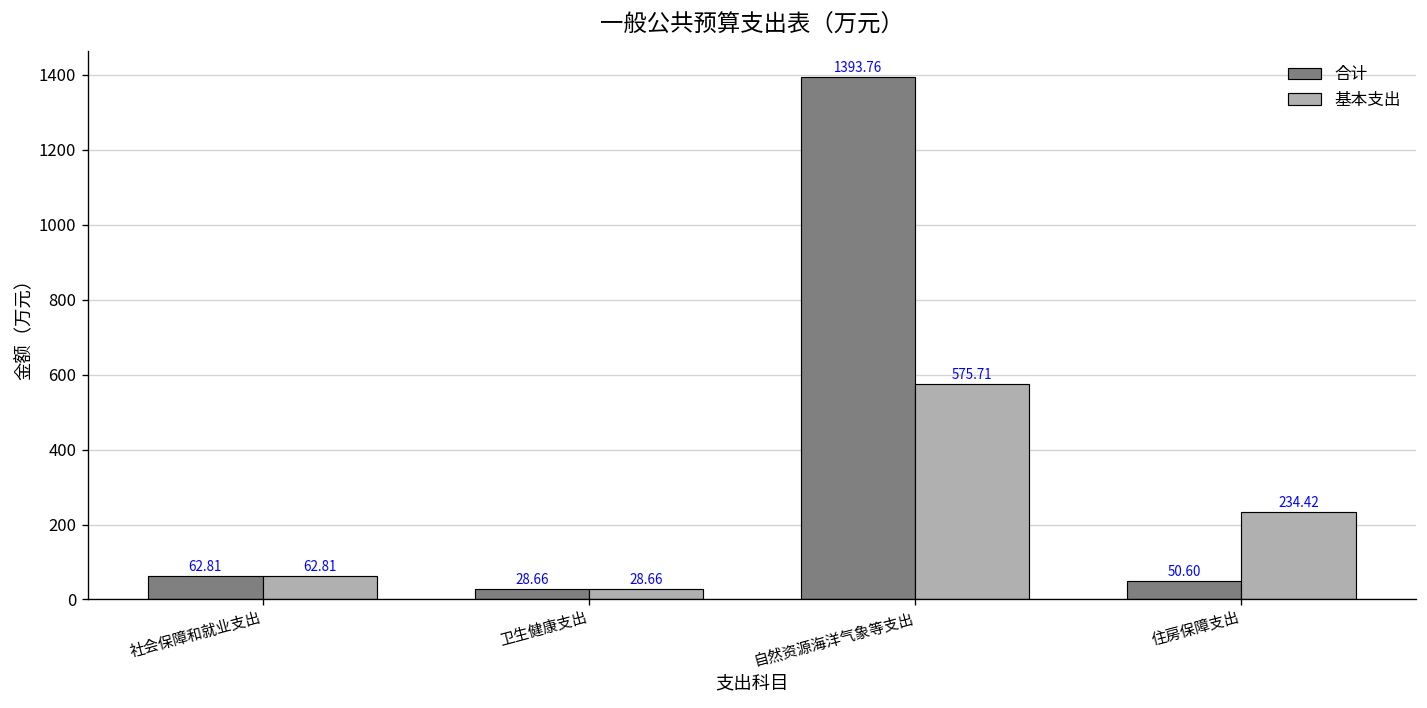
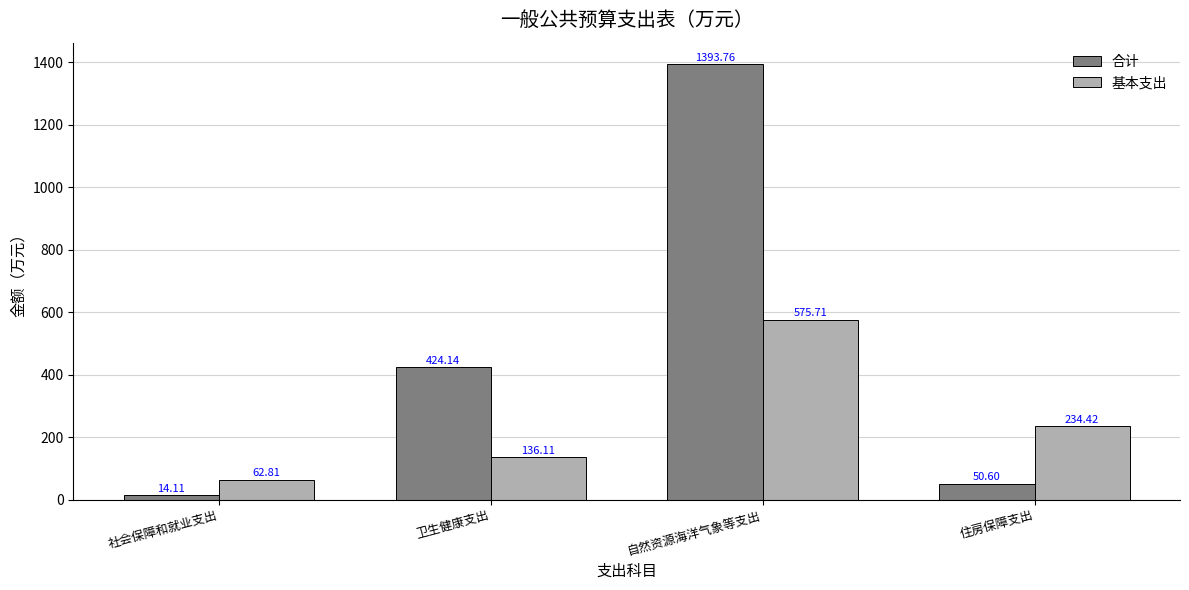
  {
    "合计": {
-     "社会保障和就业支出": 62.81,
-     "卫生健康支出": 28.66,
+     "社会保障和就业支出": 14.11,
+     "卫生健康支出": 424.14,
      "自然资源海洋气象等支出": 1393.76,
      "住房保障支出": 50.60
    },
    "基本支出": {
      "社会保障和就业支出": 62.81,
-     "卫生健康支出": 28.66,
+     "卫生健康支出": 136.11,
      "自然资源海洋气象等支出": 575.71,
      "住房保障支出": 234.42
    }
  }
